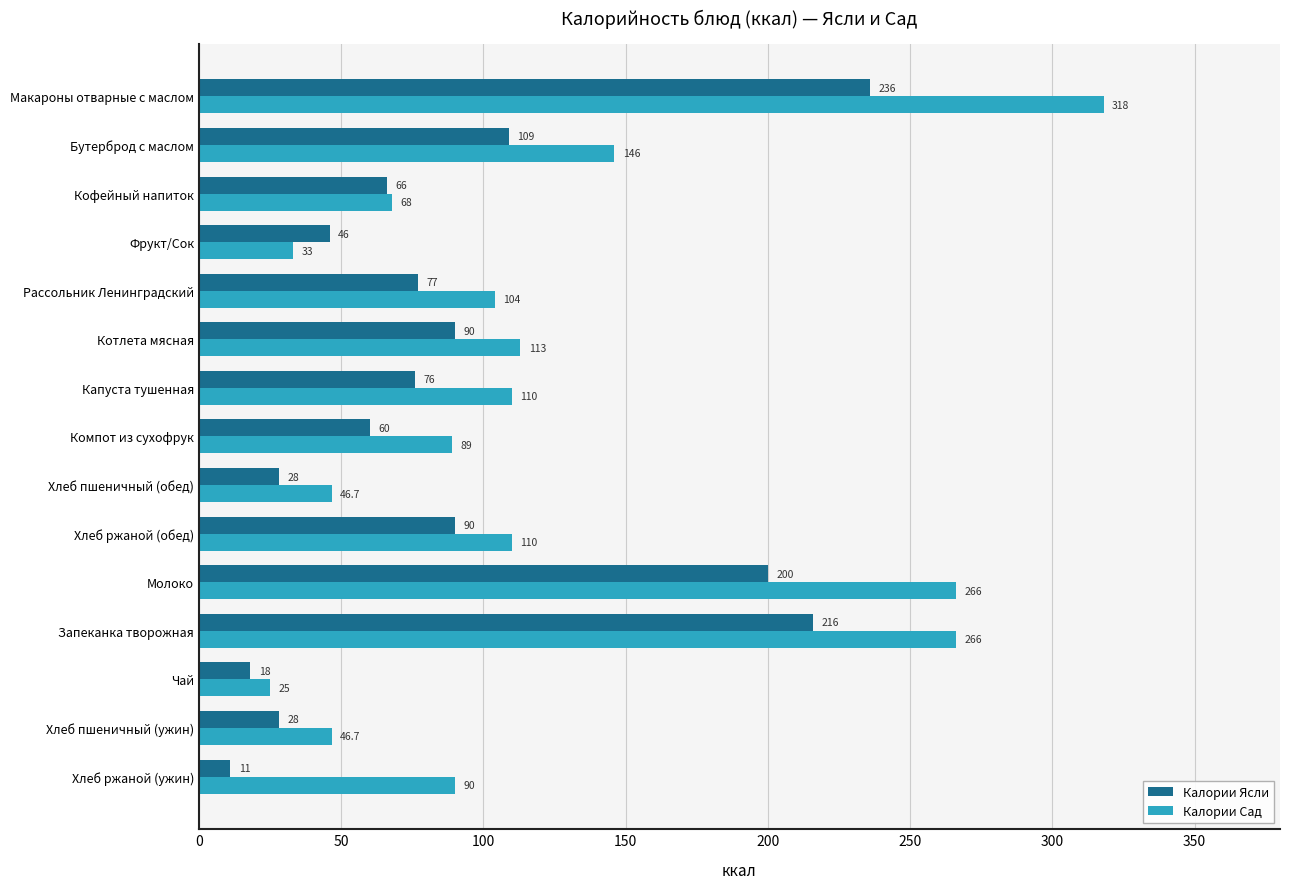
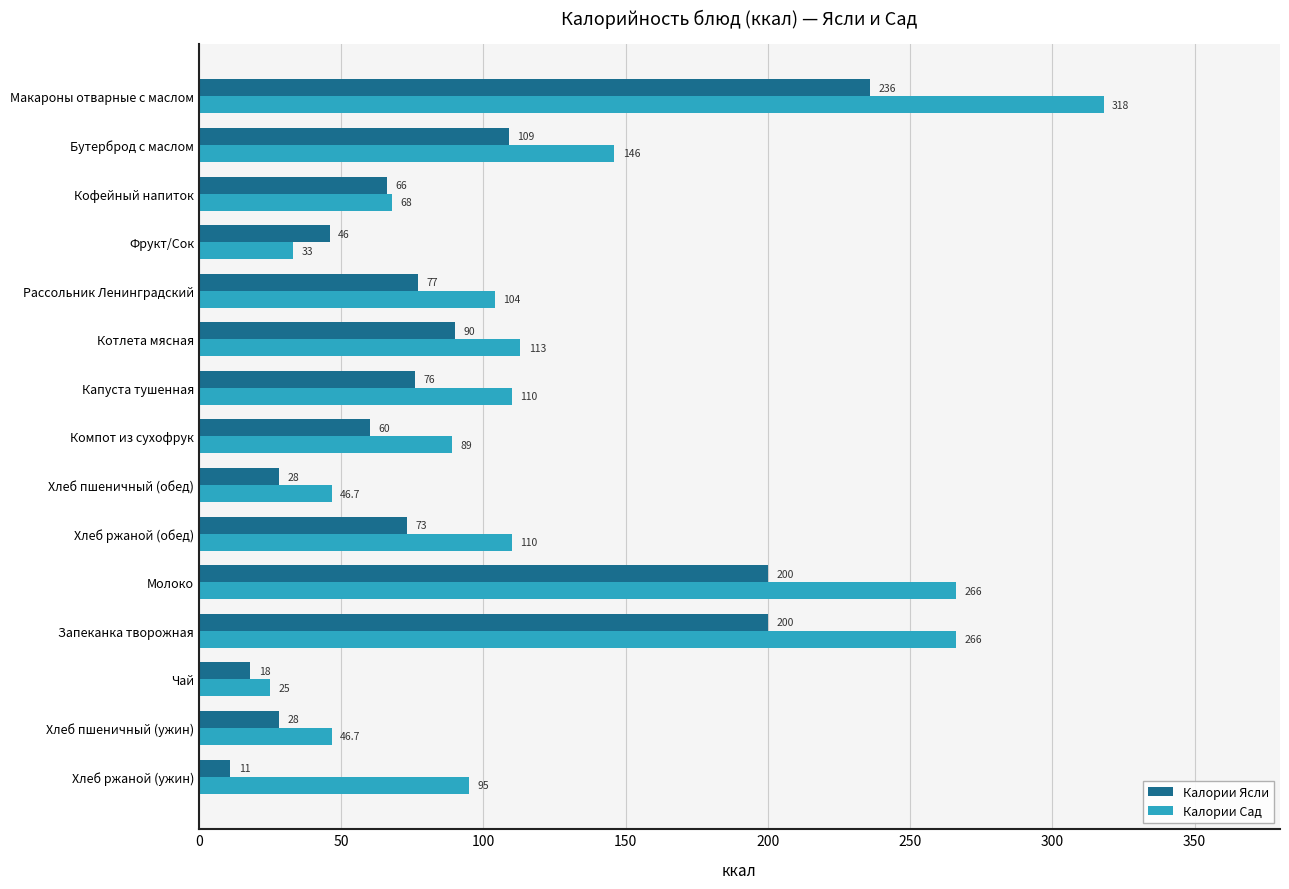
  {
    "Калории Ясли": {
      "Макароны отварные с маслом": 236,
      "Бутерброд с маслом": 109,
      "Кофейный напиток": 66,
      "Фрукт/Сок": 46,
      "Рассольник Ленинградский": 77,
      "Котлета мясная": 90,
      "Капуста тушенная": 76,
      "Компот из сухофрук": 60,
      "Хлеб пшеничный (обед)": 28,
-     "Хлеб ржаной (обед)": 90,
+     "Хлеб ржаной (обед)": 73,
      "Молоко": 200,
-     "Запеканка творожная": 216,
+     "Запеканка творожная": 200,
      "Чай": 18,
      "Хлеб пшеничный (ужин)": 28,
      "Хлеб ржаной (ужин)": 11
    },
    "Калории Сад": {
      "Макароны отварные с маслом": 318,
      "Бутерброд с маслом": 146,
      "Кофейный напиток": 68,
      "Фрукт/Сок": 33,
      "Рассольник Ленинградский": 104,
      "Котлета мясная": 113,
      "Капуста тушенная": 110,
      "Компот из сухофрук": 89,
      "Хлеб пшеничный (обед)": 46.7,
      "Хлеб ржаной (обед)": 110,
      "Молоко": 266,
      "Запеканка творожная": 266,
      "Чай": 25,
      "Хлеб пшеничный (ужин)": 46.7,
-     "Хлеб ржаной (ужин)": 90
+     "Хлеб ржаной (ужин)": 95
    }
  }
